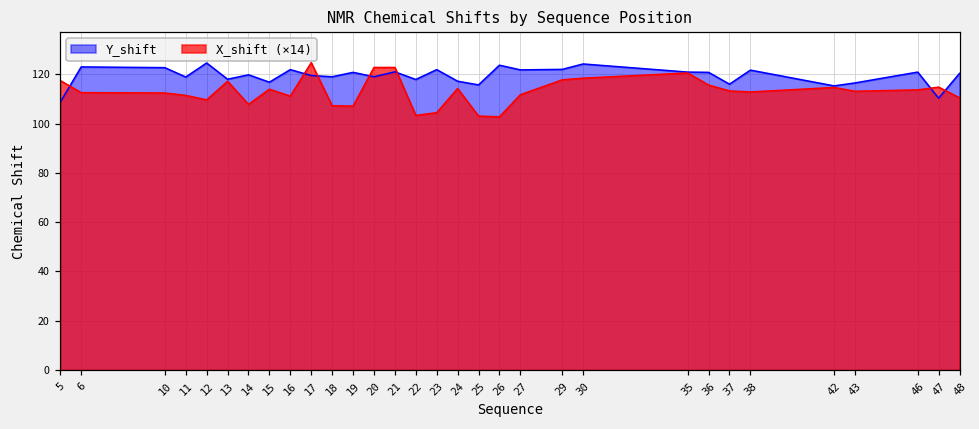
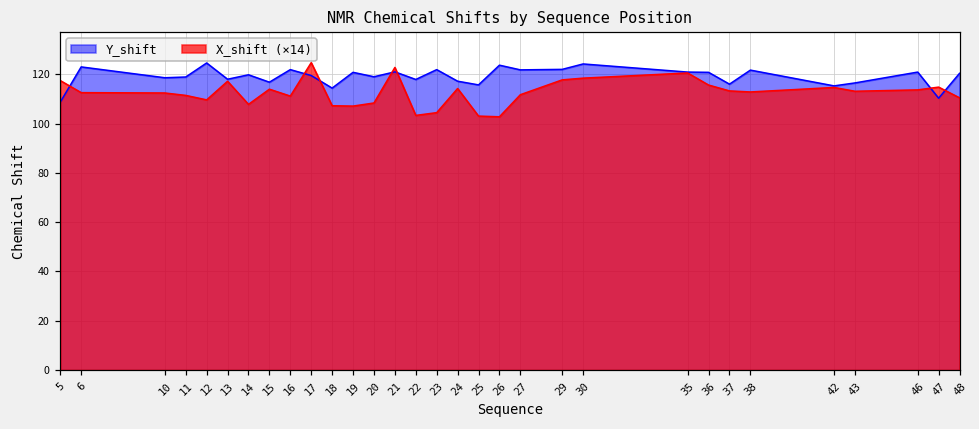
  {
    "Y_shift": {
      "5": 109,
      "6": 123,
-     "10": 123,
+     "10": 119,
      "11": 119,
      "12": 125,
      "14": 120,
      "15": 117,
      "16": 122,
      "17": 120,
-     "18": 119,
+     "18": 114,
      "19": 121,
      "20": 119,
      "21": 121,
      "22": 118,
      "23": 122,
      "24": 117,
      "25": 116,
      "26": 124,
      "27": 122,
      "29": 122,
      "30": 124,
      "36": 121,
      "37": 116,
      "38": 122,
      "43": 117,
      "46": 121,
      "47": 110,
      "48": 120
    },
    "X_shift (×14)": {
      "5": 117,
      "6": 113,
      "10": 112,
      "11": 111,
      "12": 110,
      "14": 108,
      "15": 114,
      "16": 111,
      "17": 125,
      "18": 107,
      "19": 107,
-     "20": 123,
+     "20": 108,
      "21": 123,
      "22": 103,
      "23": 104,
      "24": 114,
      "25": 103,
      "26": 103,
      "27": 112,
      "29": 118,
      "30": 118,
      "36": 116,
      "37": 113,
      "38": 113,
      "43": 113,
      "46": 114,
      "47": 115,
      "48": 110
    }
  }
